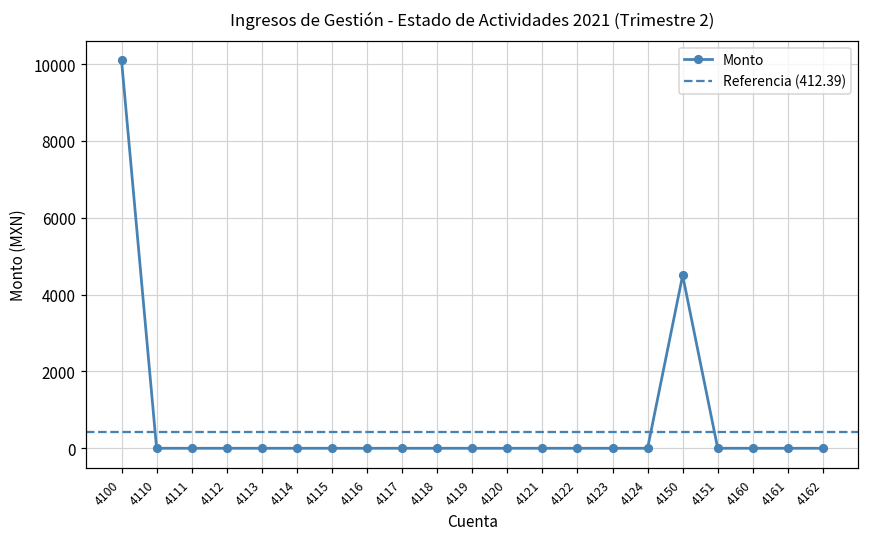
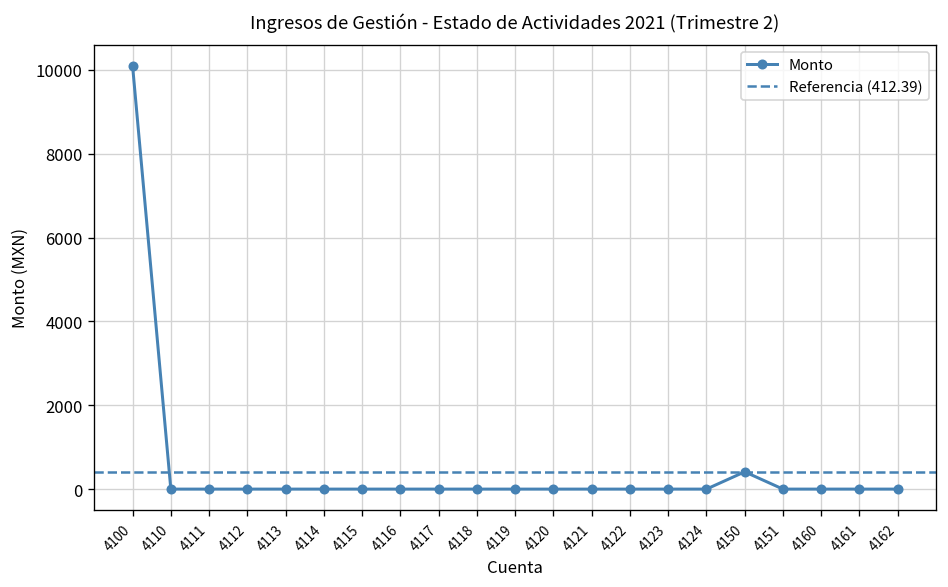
  {
    "4100": 10100,
    "4110": 0,
    "4111": 0,
    "4112": 0,
    "4113": 0,
    "4114": 0,
    "4115": 0,
    "4116": 0,
    "4117": 0,
    "4118": 0,
    "4119": 0,
    "4120": 0,
    "4121": 0,
    "4122": 0,
    "4123": 0,
    "4124": 0,
-   "4150": 4500,
+   "4150": 400,
    "4151": 0,
    "4160": 0,
    "4161": 0,
    "4162": 0
  }
